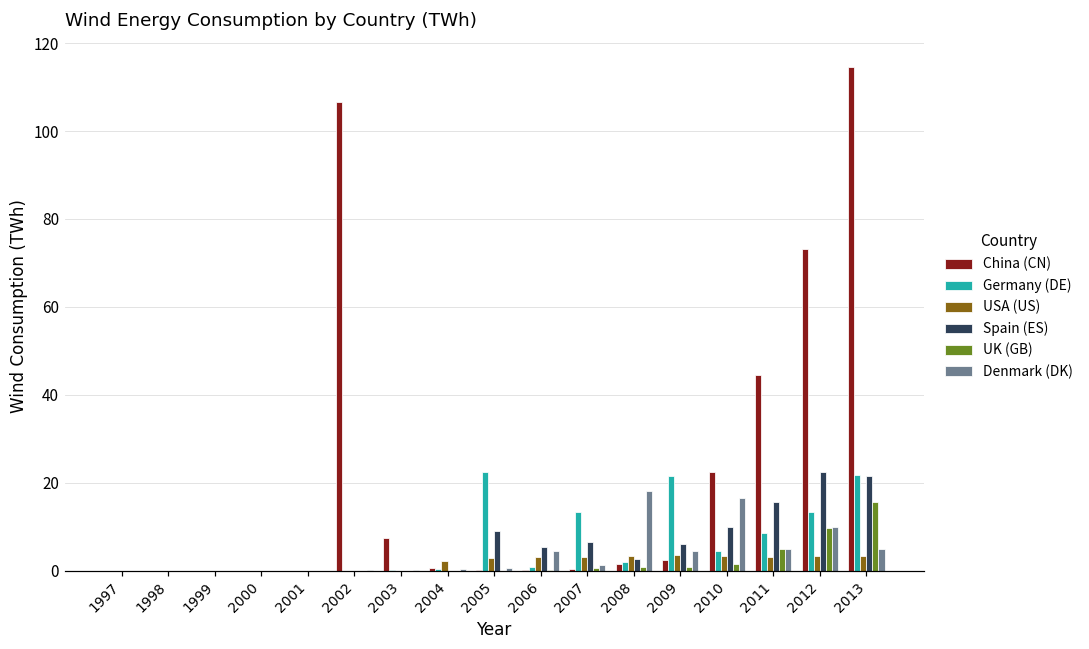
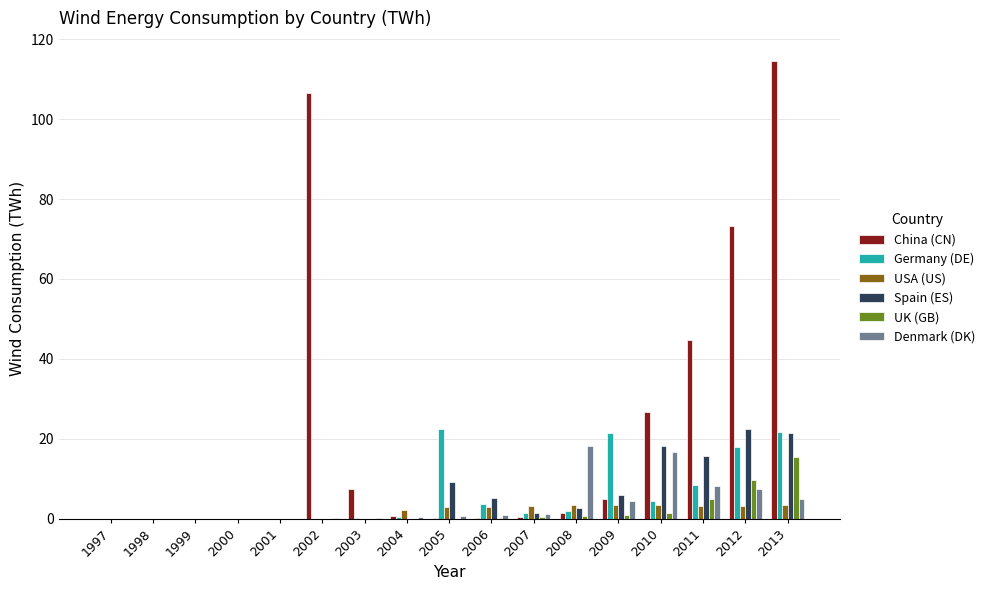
  {
    "China (CN)": {
      "1997": 0,
      "1998": 0,
      "1999": 0,
      "2000": 0,
      "2001": 0,
      "2002": 107,
      "2003": 7,
      "2008": 1,
-     "2009": 2,
-     "2010": 23,
+     "2009": 5,
+     "2010": 27,
      "2011": 45,
      "2012": 73,
      "2013": 115
    },
    "Germany (DE)": {
      "1997": 0,
      "1998": 0,
      "1999": 0,
      "2000": 0,
      "2001": 0,
      "2002": 0,
      "2005": 22,
-     "2006": 1,
-     "2007": 13,
+     "2006": 4,
+     "2007": 2,
      "2008": 2,
      "2009": 22,
      "2010": 5,
      "2011": 9,
-     "2012": 13,
+     "2012": 18,
      "2013": 22
    },
    "Spain (ES)": {
      "1997": 0,
      "1998": 0,
      "1999": 0,
      "2000": 0,
      "2001": 0,
      "2002": 0,
      "2003": 0,
      "2004": 0,
      "2005": 9,
      "2006": 5,
-     "2007": 7,
+     "2007": 1,
      "2008": 3,
      "2009": 6,
-     "2010": 10,
+     "2010": 18,
      "2011": 16,
      "2012": 22,
      "2013": 22
    },
    "Denmark (DK)": {
      "1997": 0,
      "1998": 0,
      "1999": 0,
      "2000": 0,
      "2001": 0,
-     "2006": 5,
+     "2006": 1,
      "2007": 1,
      "2008": 18,
      "2009": 4,
      "2010": 17,
-     "2011": 5,
-     "2012": 10,
+     "2011": 8,
+     "2012": 8,
      "2013": 5
    }
  }
